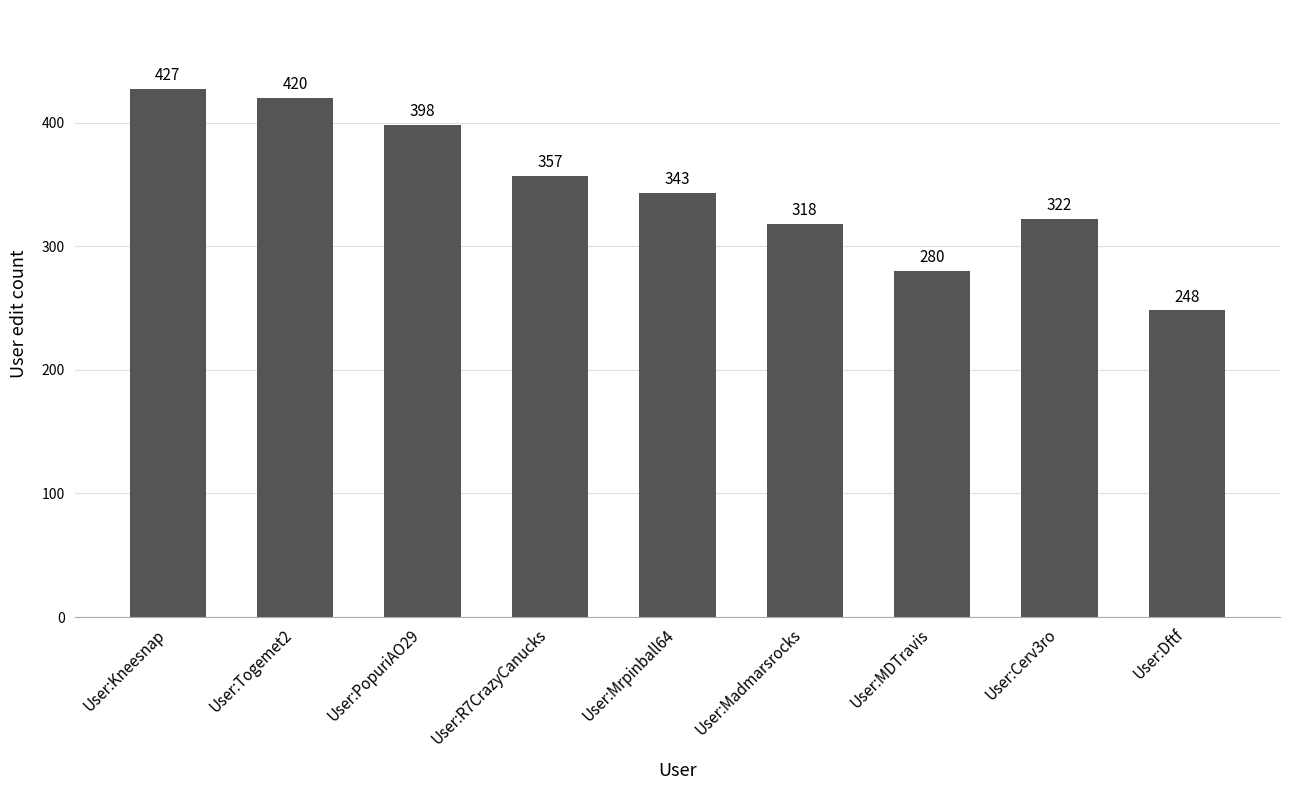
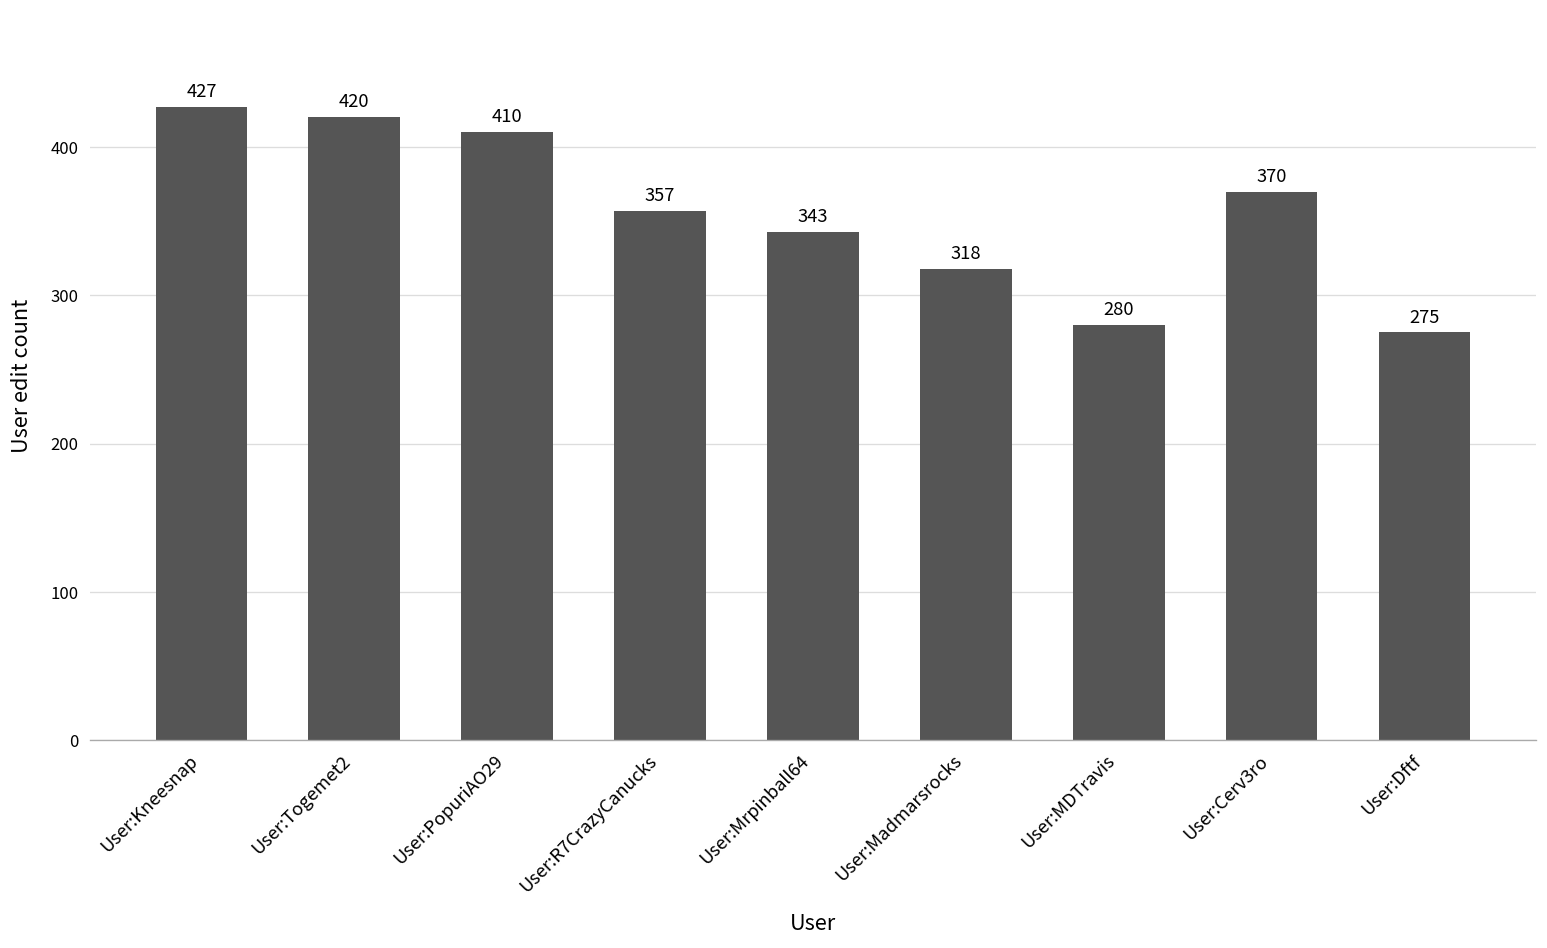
  {
    "User:Kneesnap": 427,
    "User:Togemet2": 420,
-   "User:PopuriAO29": 398,
+   "User:PopuriAO29": 410,
    "User:R7CrazyCanucks": 357,
    "User:Mrpinball64": 343,
    "User:Madmarsrocks": 318,
    "User:MDTravis": 280,
-   "User:Cerv3ro": 322,
-   "User:Dftf": 248
+   "User:Cerv3ro": 370,
+   "User:Dftf": 275
  }
